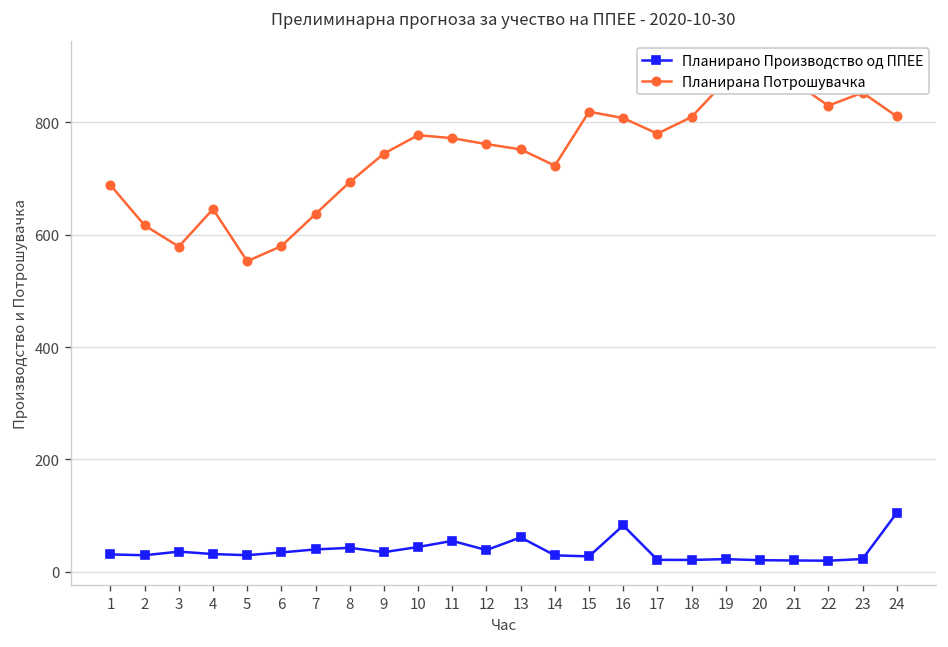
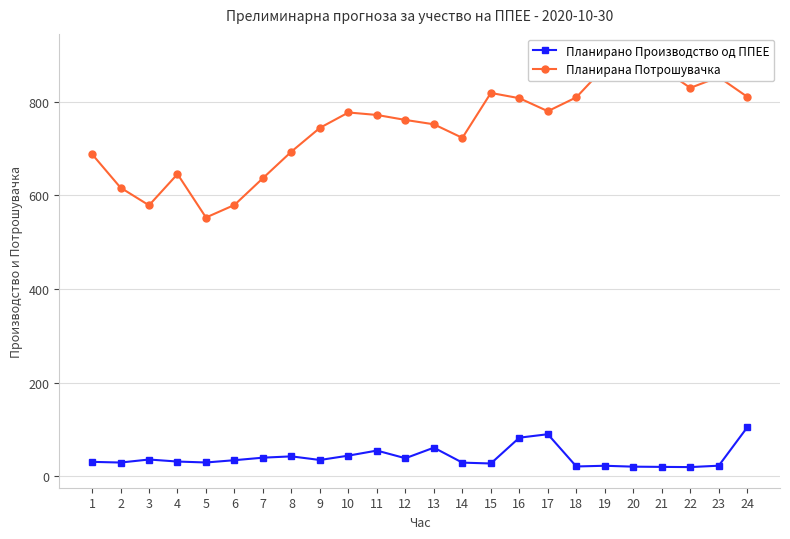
  {
    "Планирано Производство од ППЕЕ": {
      "1": 30,
      "2": 30,
      "3": 40,
      "4": 30,
      "5": 30,
      "6": 30,
      "7": 40,
      "8": 40,
      "9": 40,
      "10": 40,
      "11": 60,
      "12": 40,
      "13": 60,
      "14": 30,
      "15": 30,
      "16": 80,
-     "17": 20,
+     "17": 90,
      "18": 20,
      "19": 20,
      "20": 20,
      "21": 20,
      "22": 20,
      "23": 20,
      "24": 100
    },
    "Планирана Потрошувачка": {
      "1": 690,
      "2": 620,
      "3": 580,
      "4": 650,
      "5": 550,
      "6": 580,
      "7": 640,
      "8": 690,
      "9": 740,
      "10": 780,
      "11": 770,
      "12": 760,
      "13": 750,
      "14": 720,
      "15": 820,
      "16": 810,
      "17": 780,
      "18": 810,
      "22": 830,
      "24": 810
    }
  }
